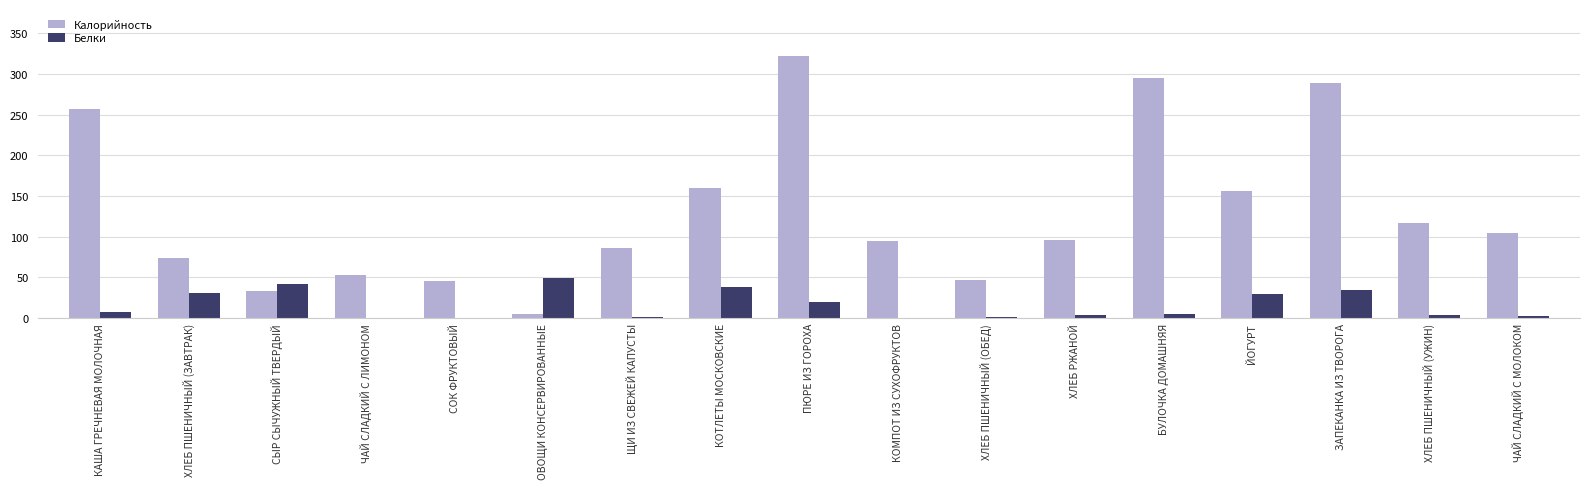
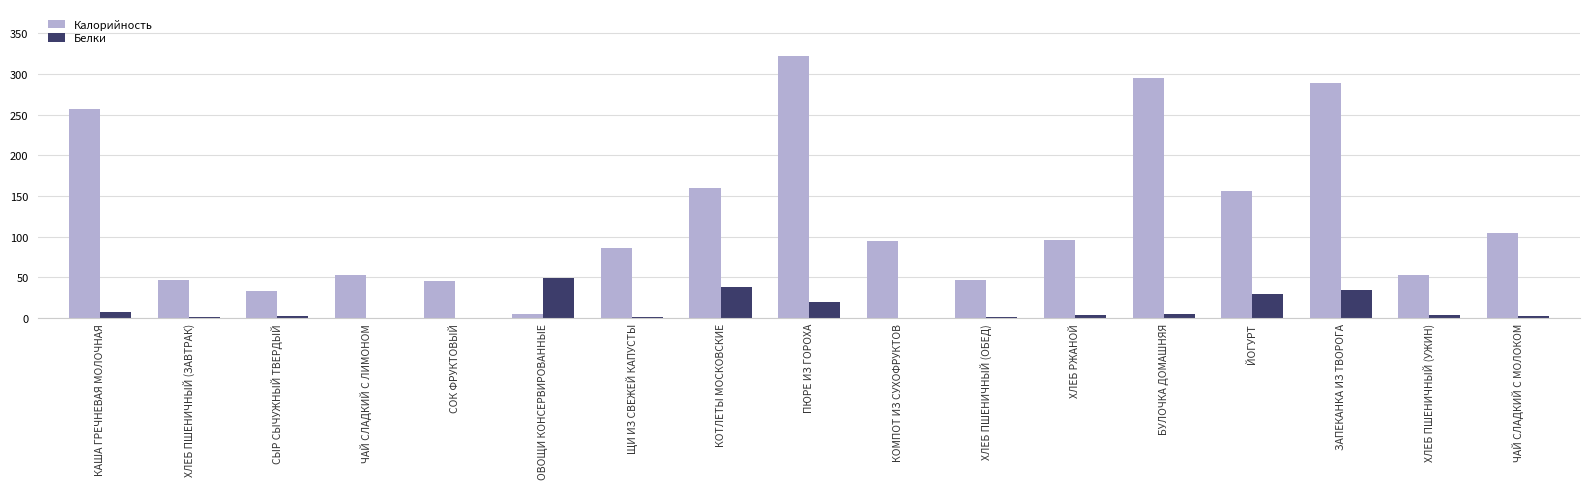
  {
    "Калорийность": {
      "КАША ГРЕЧНЕВАЯ МОЛОЧНАЯ": 260,
-     "ХЛЕБ ПШЕНИЧНЫЙ (ЗАВТРАК)": 70,
+     "ХЛЕБ ПШЕНИЧНЫЙ (ЗАВТРАК)": 50,
      "СЫР СЫЧУЖНЫЙ ТВЕРДЫЙ": 30,
      "ЧАЙ СЛАДКИЙ С ЛИМОНОМ": 50,
      "СОК ФРУКТОВЫЙ": 50,
      "ОВОЩИ КОНСЕРВИРОВАННЫЕ": 10,
      "ЩИ ИЗ СВЕЖЕЙ КАПУСТЫ": 90,
      "КОТЛЕТЫ МОСКОВСКИЕ": 160,
      "ПЮРЕ ИЗ ГОРОХА": 320,
      "КОМПОТ ИЗ СУХОФРУКТОВ": 100,
      "ХЛЕБ ПШЕНИЧНЫЙ (ОБЕД)": 50,
      "ХЛЕБ РЖАНОЙ": 100,
      "БУЛОЧКА ДОМАШНЯЯ": 300,
      "ЙОГУРТ": 160,
      "ЗАПЕКАНКА ИЗ ТВОРОГА": 290,
-     "ХЛЕБ ПШЕНИЧНЫЙ (УЖИН)": 120,
+     "ХЛЕБ ПШЕНИЧНЫЙ (УЖИН)": 50,
      "ЧАЙ СЛАДКИЙ С МОЛОКОМ": 110
    },
    "Белки": {
      "КАША ГРЕЧНЕВАЯ МОЛОЧНАЯ": 10,
-     "ХЛЕБ ПШЕНИЧНЫЙ (ЗАВТРАК)": 30,
-     "СЫР СЫЧУЖНЫЙ ТВЕРДЫЙ": 40,
+     "ХЛЕБ ПШЕНИЧНЫЙ (ЗАВТРАК)": 0,
+     "СЫР СЫЧУЖНЫЙ ТВЕРДЫЙ": 0,
      "СОК ФРУКТОВЫЙ": 0,
      "ОВОЩИ КОНСЕРВИРОВАННЫЕ": 50,
      "КОТЛЕТЫ МОСКОВСКИЕ": 40,
      "ПЮРЕ ИЗ ГОРОХА": 20,
      "ХЛЕБ РЖАНОЙ": 0,
      "БУЛОЧКА ДОМАШНЯЯ": 10,
      "ЙОГУРТ": 30,
      "ЗАПЕКАНКА ИЗ ТВОРОГА": 30,
      "ХЛЕБ ПШЕНИЧНЫЙ (УЖИН)": 0
    }
  }
